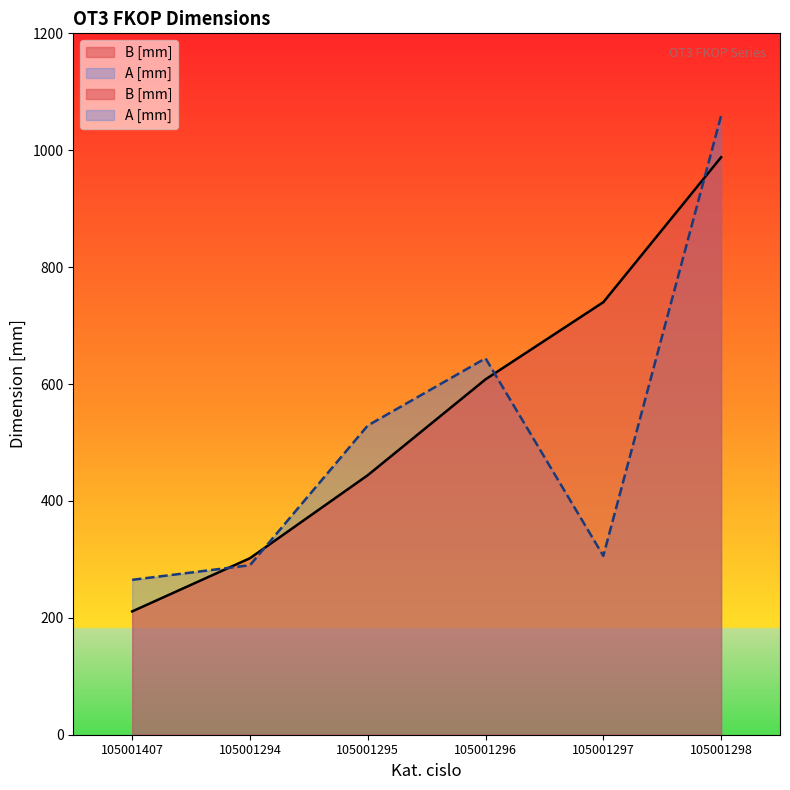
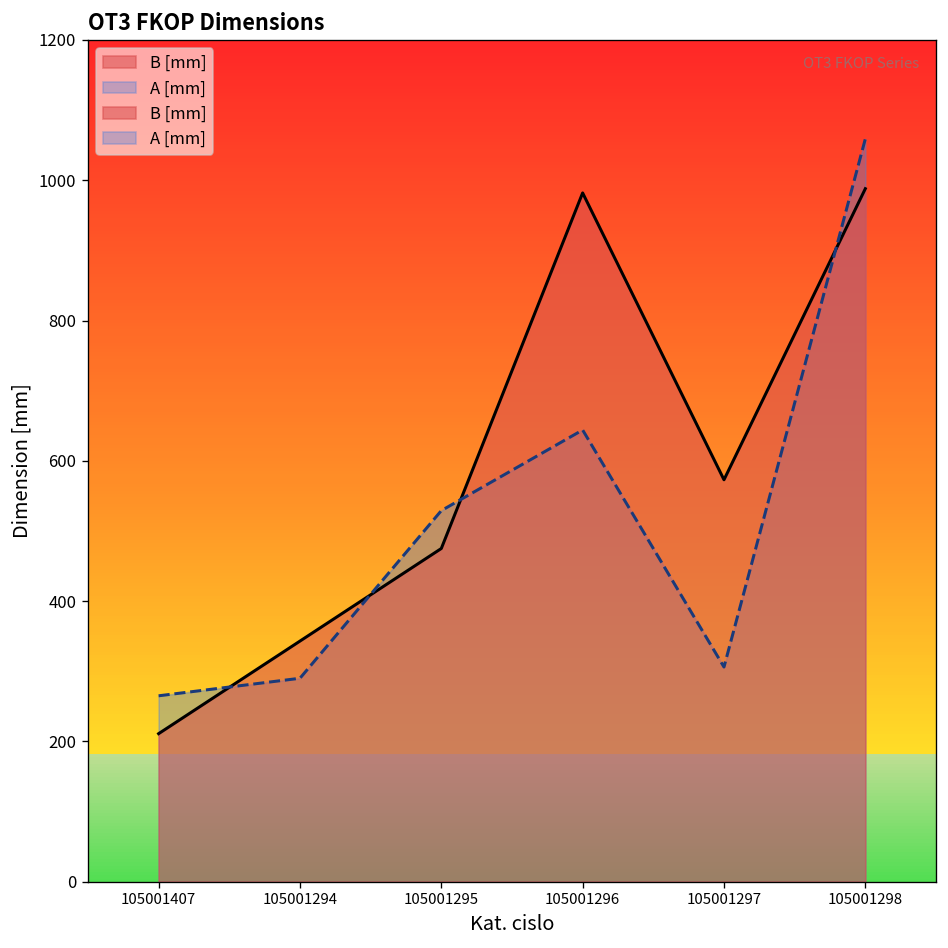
  {
    "B [mm]": {
      "105001407": 210,
-     "105001294": 300,
-     "105001295": 440,
-     "105001296": 610,
-     "105001297": 740,
+     "105001294": 340,
+     "105001295": 480,
+     "105001296": 980,
+     "105001297": 570,
      "105001298": 990
    },
    "A [mm]": {
      "105001407": 270,
      "105001294": 290,
      "105001295": 530,
      "105001296": 640,
      "105001297": 310,
      "105001298": 1060
    }
  }
